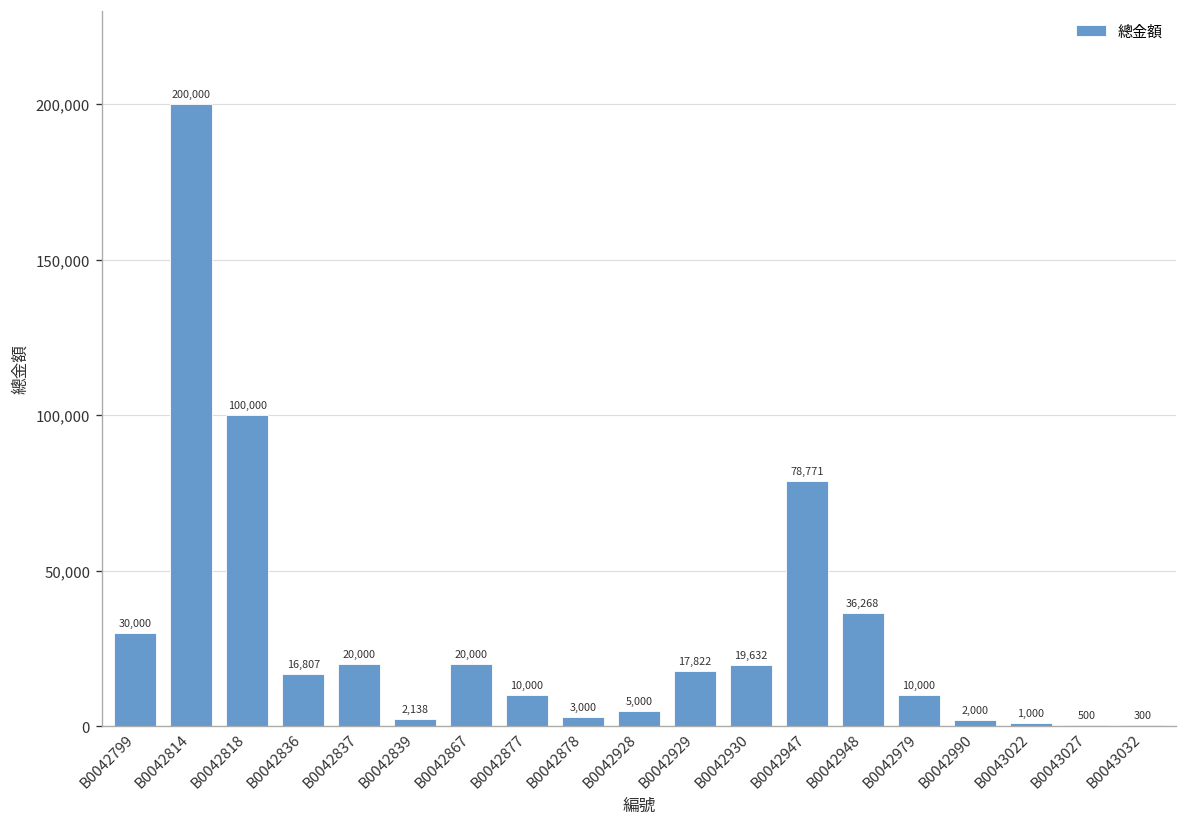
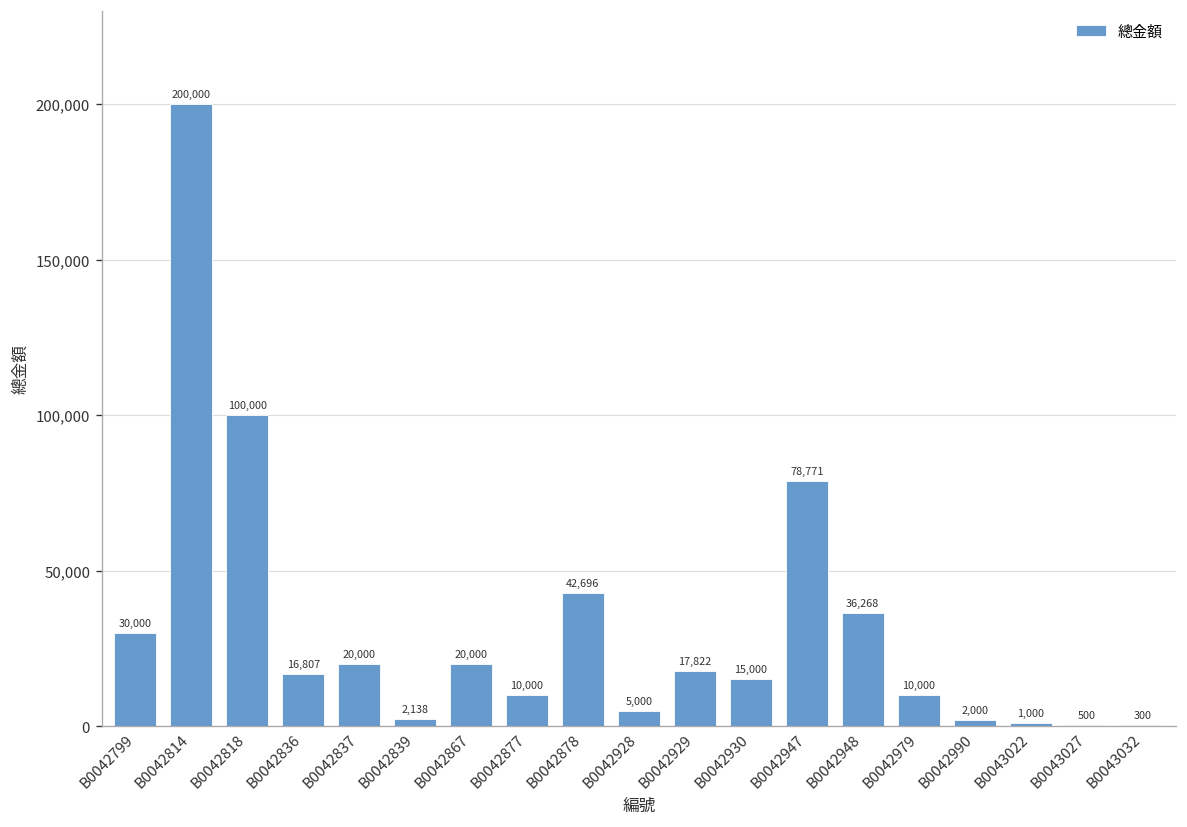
  {
    "B0042799": "30,000",
    "B0042814": "200,000",
    "B0042818": "100,000",
    "B0042836": "16,807",
    "B0042837": "20,000",
    "B0042839": "2,138",
    "B0042867": "20,000",
    "B0042877": "10,000",
-   "B0042878": "3,000",
+   "B0042878": "42,696",
    "B0042928": "5,000",
    "B0042929": "17,822",
-   "B0042930": "19,632",
+   "B0042930": "15,000",
    "B0042947": "78,771",
    "B0042948": "36,268",
    "B0042979": "10,000",
    "B0042990": "2,000",
    "B0043022": "1,000",
    "B0043027": "500",
    "B0043032": "300"
  }
